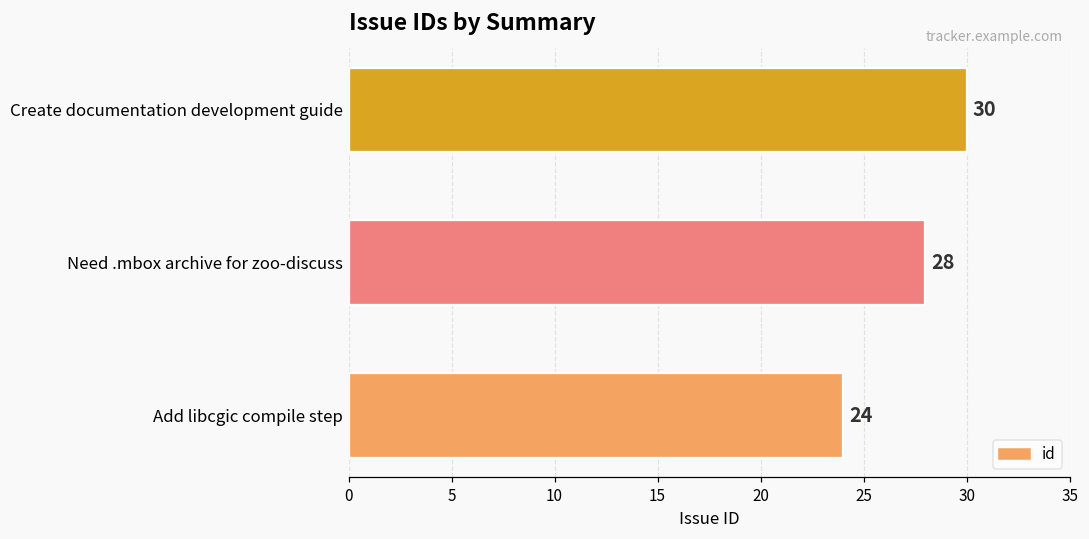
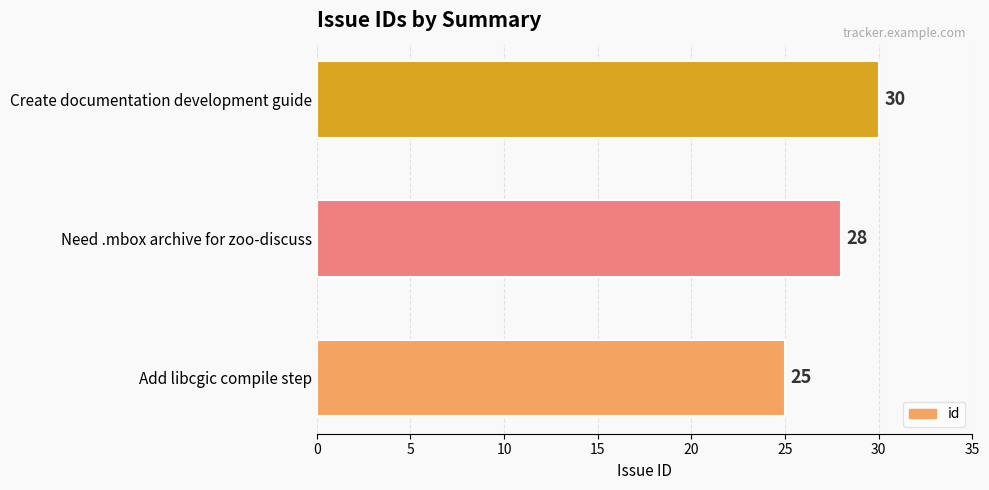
  {
    "Create documentation development guide": 30,
    "Need .mbox archive for zoo-discuss": 28,
-   "Add libcgic compile step": 24
+   "Add libcgic compile step": 25
  }
